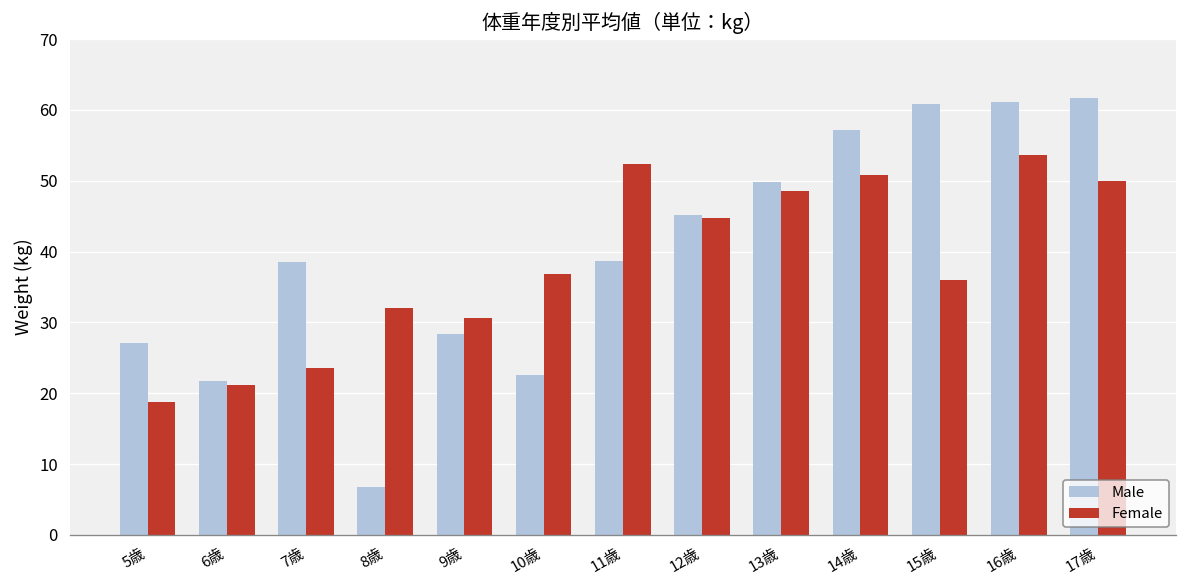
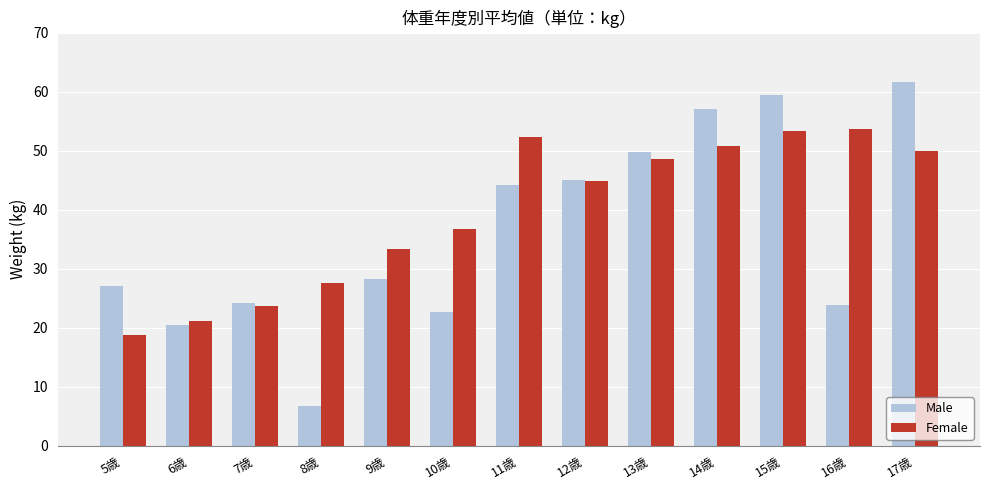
  {
    "Male": {
      "5歳": 27,
-     "6歳": 22,
-     "7歳": 39,
+     "6歳": 20,
+     "7歳": 24,
      "8歳": 7,
      "9歳": 28,
      "10歳": 23,
-     "11歳": 39,
+     "11歳": 44,
      "12歳": 45,
      "13歳": 50,
      "14歳": 57,
-     "15歳": 61,
-     "16歳": 61,
+     "15歳": 60,
+     "16歳": 24,
      "17歳": 62
    },
    "Female": {
      "5歳": 19,
      "6歳": 21,
      "7歳": 24,
-     "8歳": 32,
-     "9歳": 31,
+     "8歳": 28,
+     "9歳": 33,
      "10歳": 37,
      "11歳": 52,
      "12歳": 45,
      "13歳": 49,
      "14歳": 51,
-     "15歳": 36,
+     "15歳": 53,
      "16歳": 54,
      "17歳": 50
    }
  }
